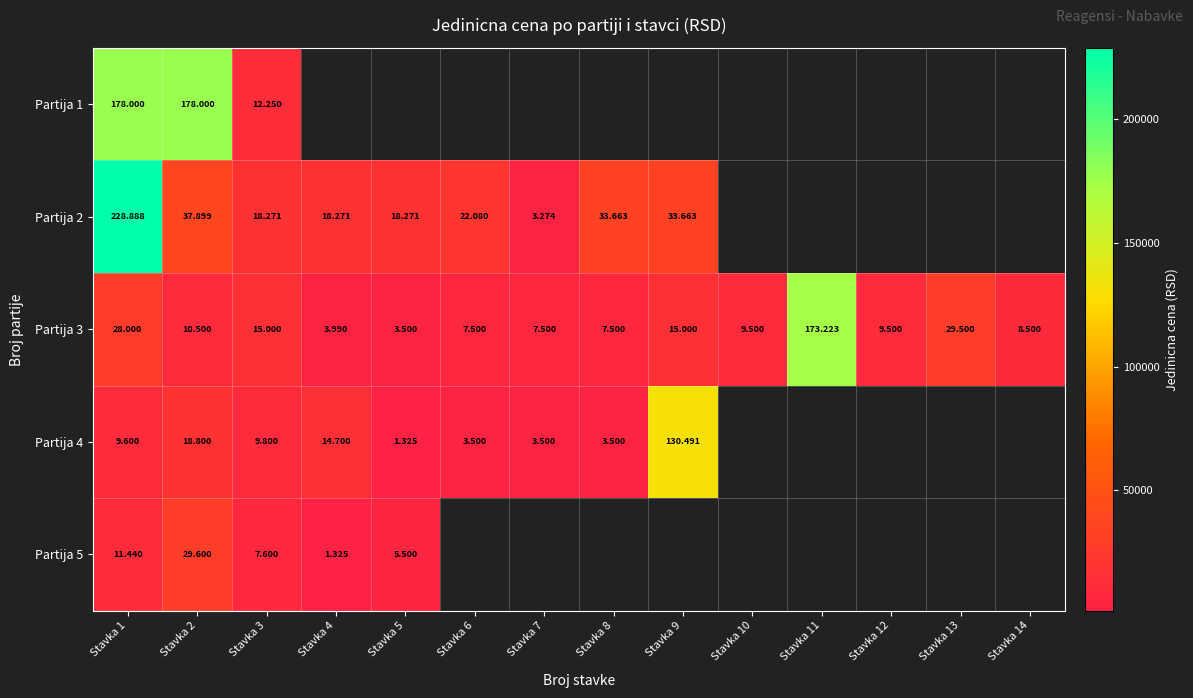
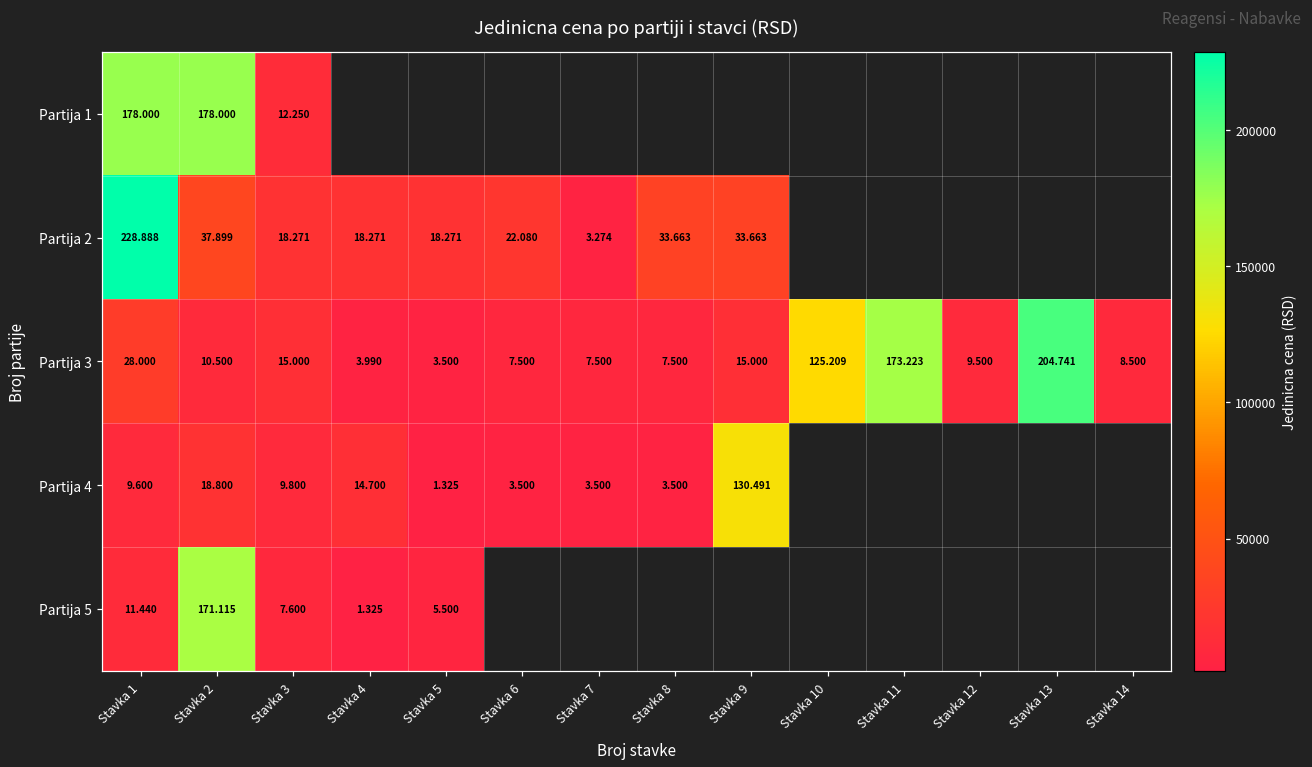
  {
    "Partija 1": {
      "Stavka 1": 178.000,
      "Stavka 2": 178.000,
      "Stavka 3": 12.250
    },
    "Partija 2": {
      "Stavka 1": 228.888,
      "Stavka 2": 37.899,
      "Stavka 3": 18.271,
      "Stavka 4": 18.271,
      "Stavka 5": 18.271,
      "Stavka 6": 22.080,
      "Stavka 7": 3.274,
      "Stavka 8": 33.663,
      "Stavka 9": 33.663
    },
    "Partija 3": {
      "Stavka 1": 28.000,
      "Stavka 2": 10.500,
      "Stavka 3": 15.000,
      "Stavka 4": 3.990,
      "Stavka 5": 3.500,
      "Stavka 6": 7.500,
      "Stavka 7": 7.500,
      "Stavka 8": 7.500,
      "Stavka 9": 15.000,
-     "Stavka 10": 9.500,
+     "Stavka 10": 125.209,
      "Stavka 11": 173.223,
      "Stavka 12": 9.500,
-     "Stavka 13": 29.500,
+     "Stavka 13": 204.741,
      "Stavka 14": 8.500
    },
    "Partija 4": {
      "Stavka 1": 9.600,
      "Stavka 2": 18.800,
      "Stavka 3": 9.800,
      "Stavka 4": 14.700,
      "Stavka 5": 1.325,
      "Stavka 6": 3.500,
      "Stavka 7": 3.500,
      "Stavka 8": 3.500,
      "Stavka 9": 130.491
    },
    "Partija 5": {
      "Stavka 1": 11.440,
-     "Stavka 2": 29.600,
+     "Stavka 2": 171.115,
      "Stavka 3": 7.600,
      "Stavka 4": 1.325,
      "Stavka 5": 5.500
    }
  }
